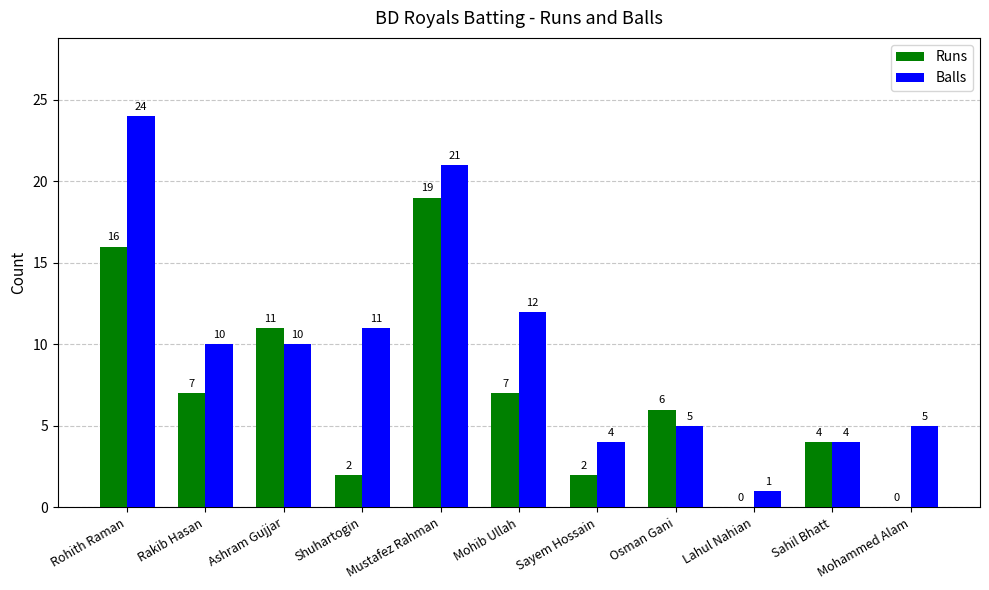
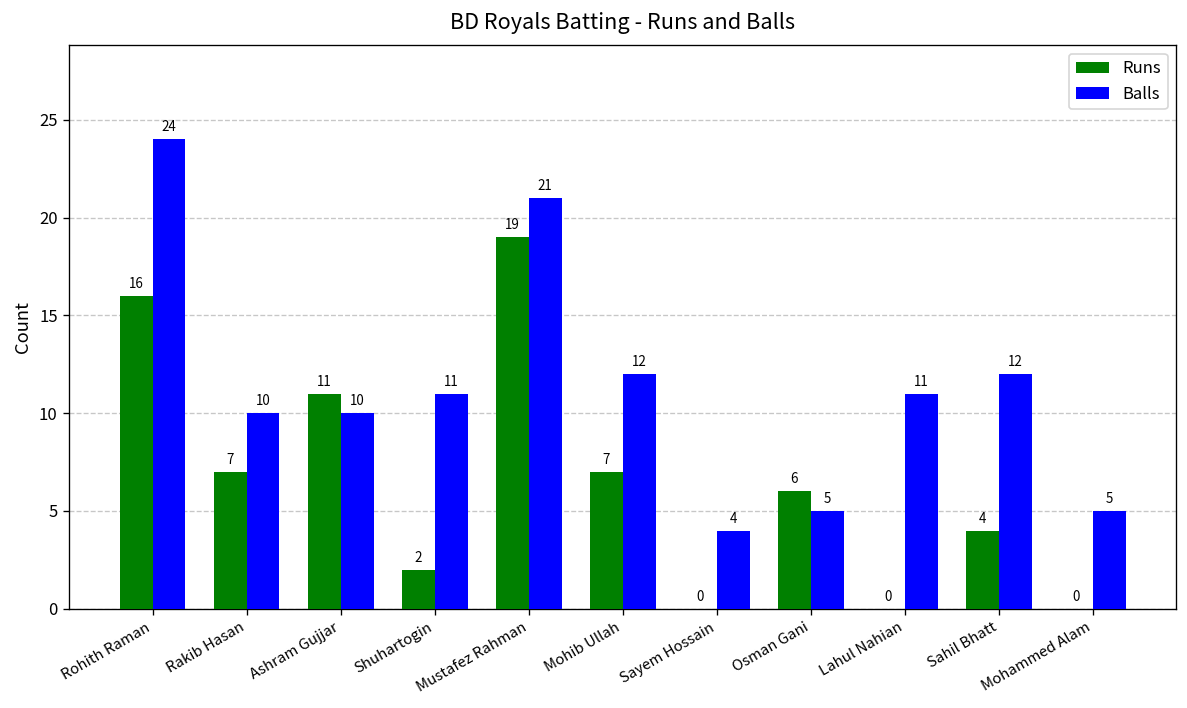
  {
    "Runs": {
      "Rohith Raman": 16,
      "Rakib Hasan": 7,
      "Ashram Gujjar": 11,
      "Shuhartogin": 2,
      "Mustafez Rahman": 19,
      "Mohib Ullah": 7,
-     "Sayem Hossain": 2,
+     "Sayem Hossain": 0,
      "Osman Gani": 6,
      "Lahul Nahian": 0,
      "Sahil Bhatt": 4,
      "Mohammed Alam": 0
    },
    "Balls": {
      "Rohith Raman": 24,
      "Rakib Hasan": 10,
      "Ashram Gujjar": 10,
      "Shuhartogin": 11,
      "Mustafez Rahman": 21,
      "Mohib Ullah": 12,
      "Sayem Hossain": 4,
      "Osman Gani": 5,
-     "Lahul Nahian": 1,
-     "Sahil Bhatt": 4,
+     "Lahul Nahian": 11,
+     "Sahil Bhatt": 12,
      "Mohammed Alam": 5
    }
  }
